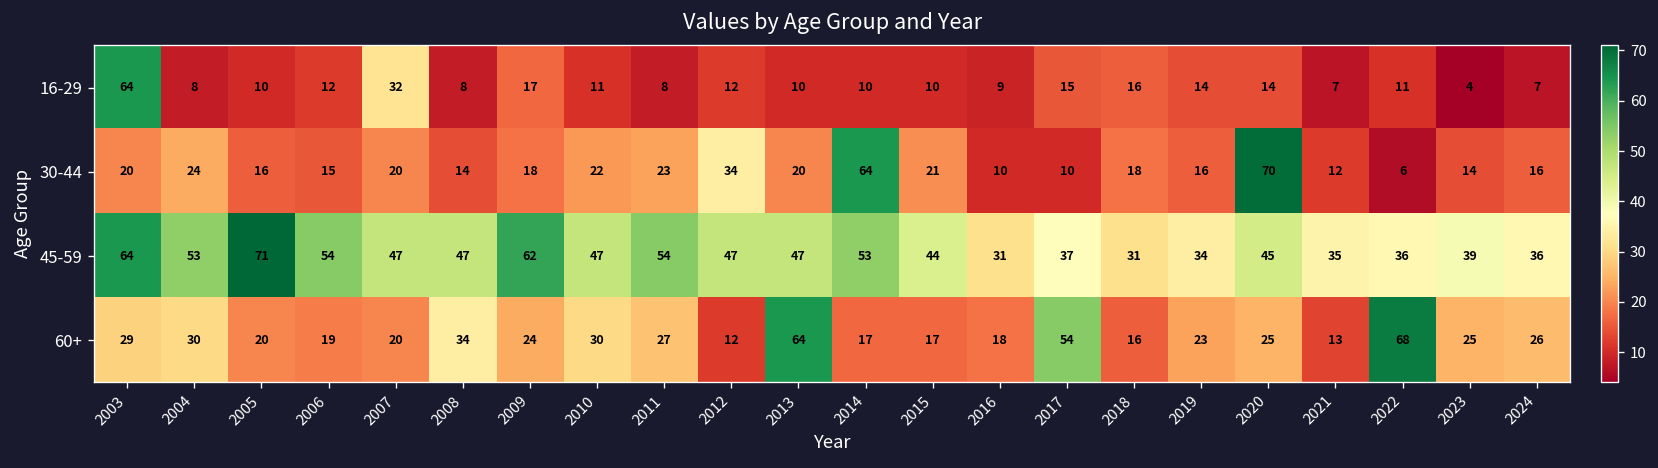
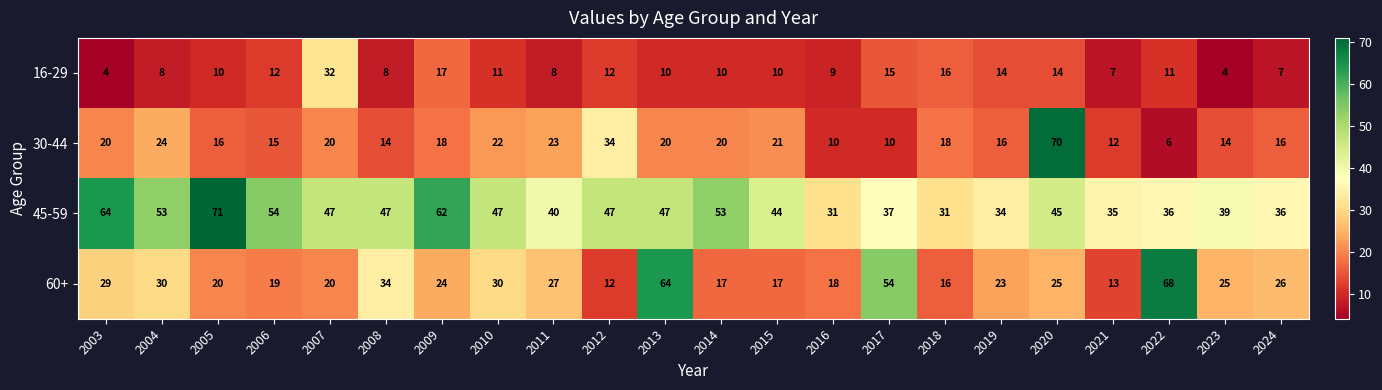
  {
    "16-29": {
-     "2003": 64,
+     "2003": 4,
      "2004": 8,
      "2005": 10,
      "2006": 12,
      "2007": 32,
      "2008": 8,
      "2009": 17,
      "2010": 11,
      "2011": 8,
      "2012": 12,
      "2013": 10,
      "2014": 10,
      "2015": 10,
      "2016": 9,
      "2017": 15,
      "2018": 16,
      "2019": 14,
      "2020": 14,
      "2021": 7,
      "2022": 11,
      "2023": 4,
      "2024": 7
    },
    "30-44": {
      "2003": 20,
      "2004": 24,
      "2005": 16,
      "2006": 15,
      "2007": 20,
      "2008": 14,
      "2009": 18,
      "2010": 22,
      "2011": 23,
      "2012": 34,
      "2013": 20,
-     "2014": 64,
+     "2014": 20,
      "2015": 21,
      "2016": 10,
      "2017": 10,
      "2018": 18,
      "2019": 16,
      "2020": 70,
      "2021": 12,
      "2022": 6,
      "2023": 14,
      "2024": 16
    },
    "45-59": {
      "2003": 64,
      "2004": 53,
      "2005": 71,
      "2006": 54,
      "2007": 47,
      "2008": 47,
      "2009": 62,
      "2010": 47,
-     "2011": 54,
+     "2011": 40,
      "2012": 47,
      "2013": 47,
      "2014": 53,
      "2015": 44,
      "2016": 31,
      "2017": 37,
      "2018": 31,
      "2019": 34,
      "2020": 45,
      "2021": 35,
      "2022": 36,
      "2023": 39,
      "2024": 36
    },
    "60+": {
      "2003": 29,
      "2004": 30,
      "2005": 20,
      "2006": 19,
      "2007": 20,
      "2008": 34,
      "2009": 24,
      "2010": 30,
      "2011": 27,
      "2012": 12,
      "2013": 64,
      "2014": 17,
      "2015": 17,
      "2016": 18,
      "2017": 54,
      "2018": 16,
      "2019": 23,
      "2020": 25,
      "2021": 13,
      "2022": 68,
      "2023": 25,
      "2024": 26
    }
  }
